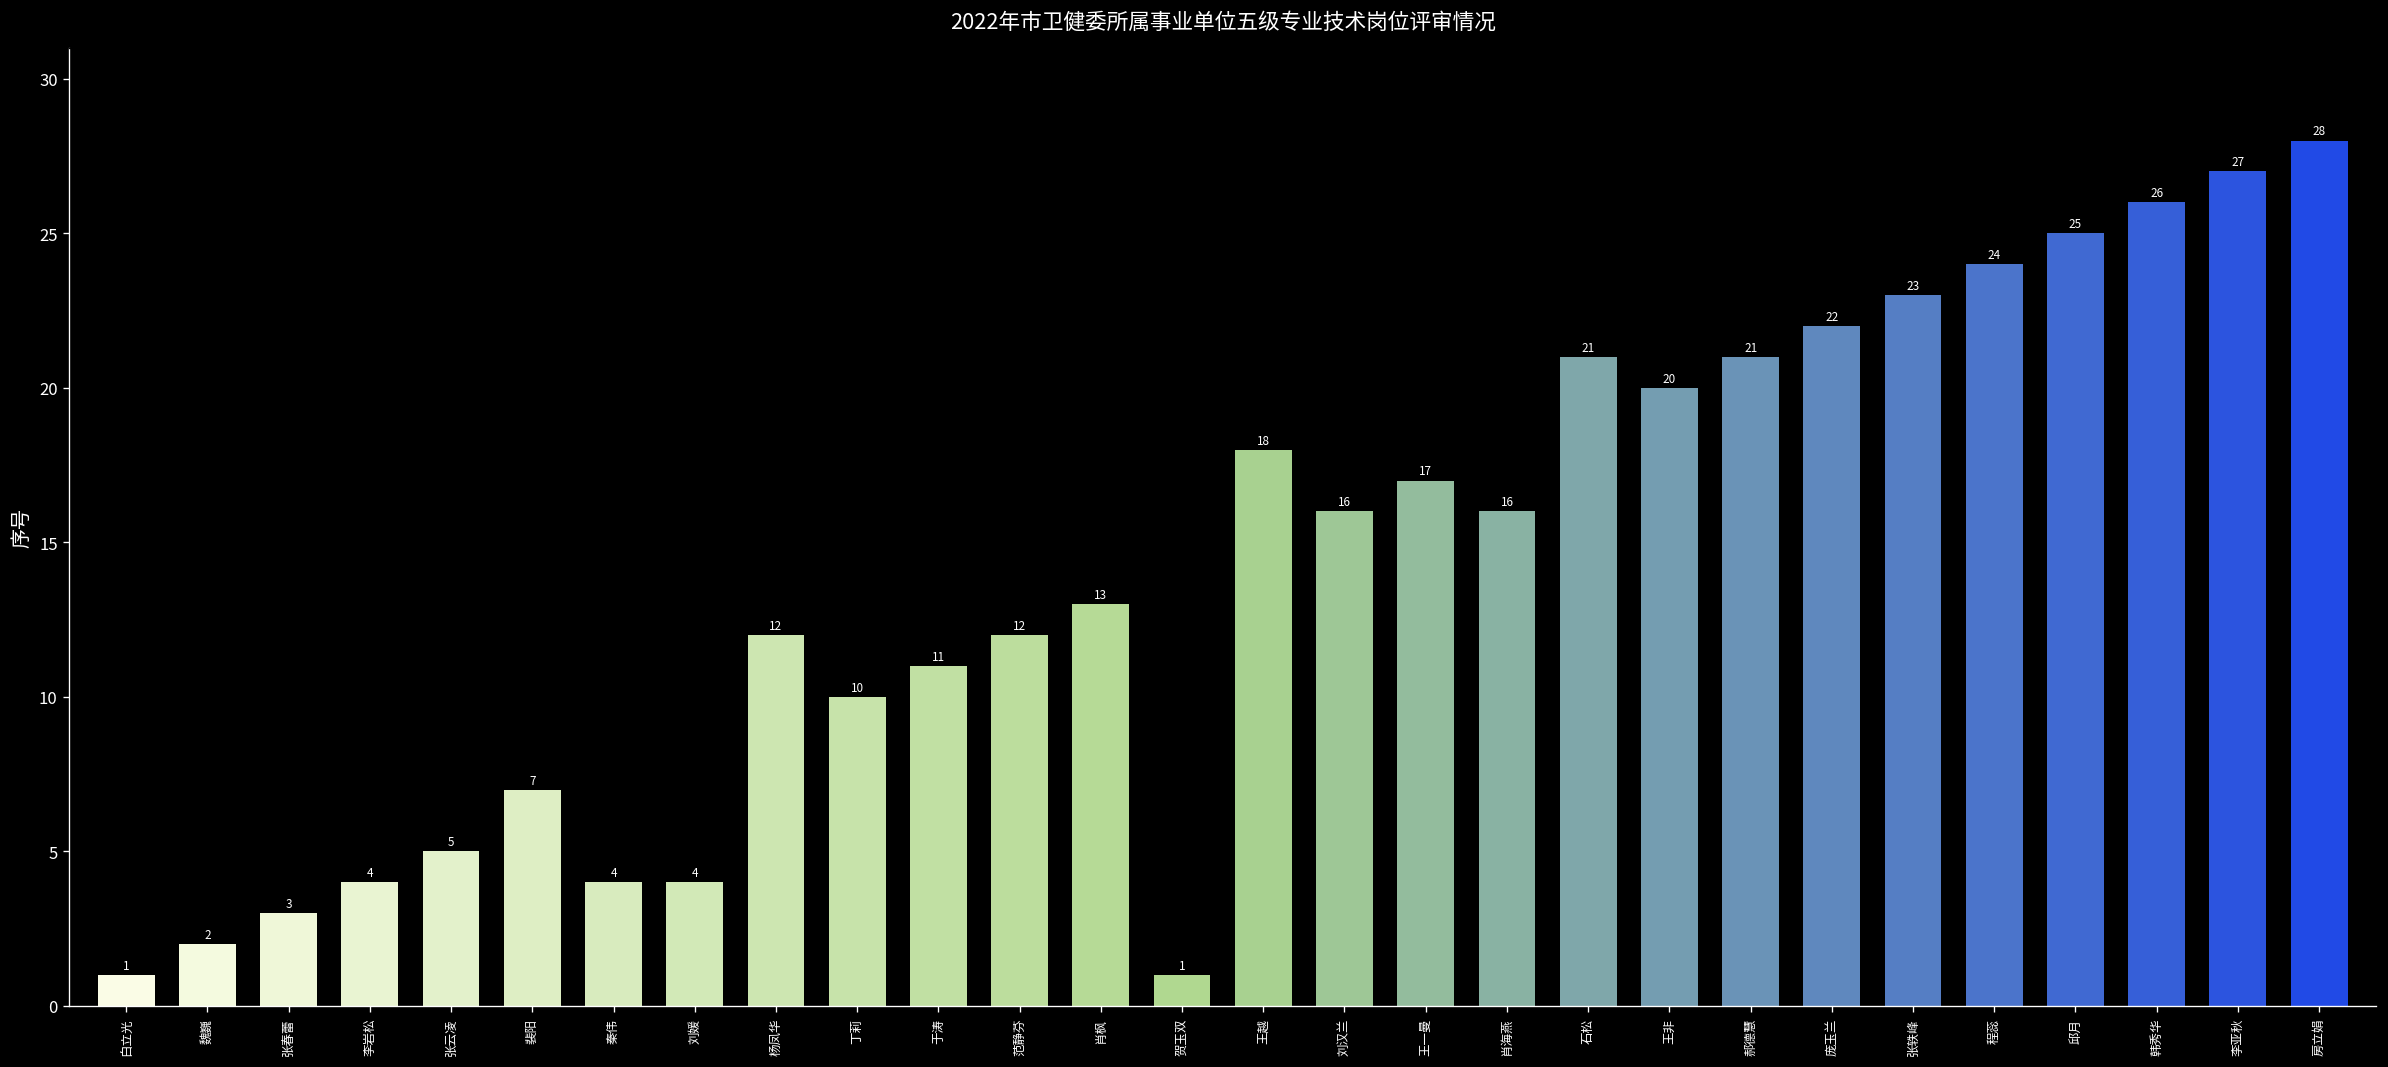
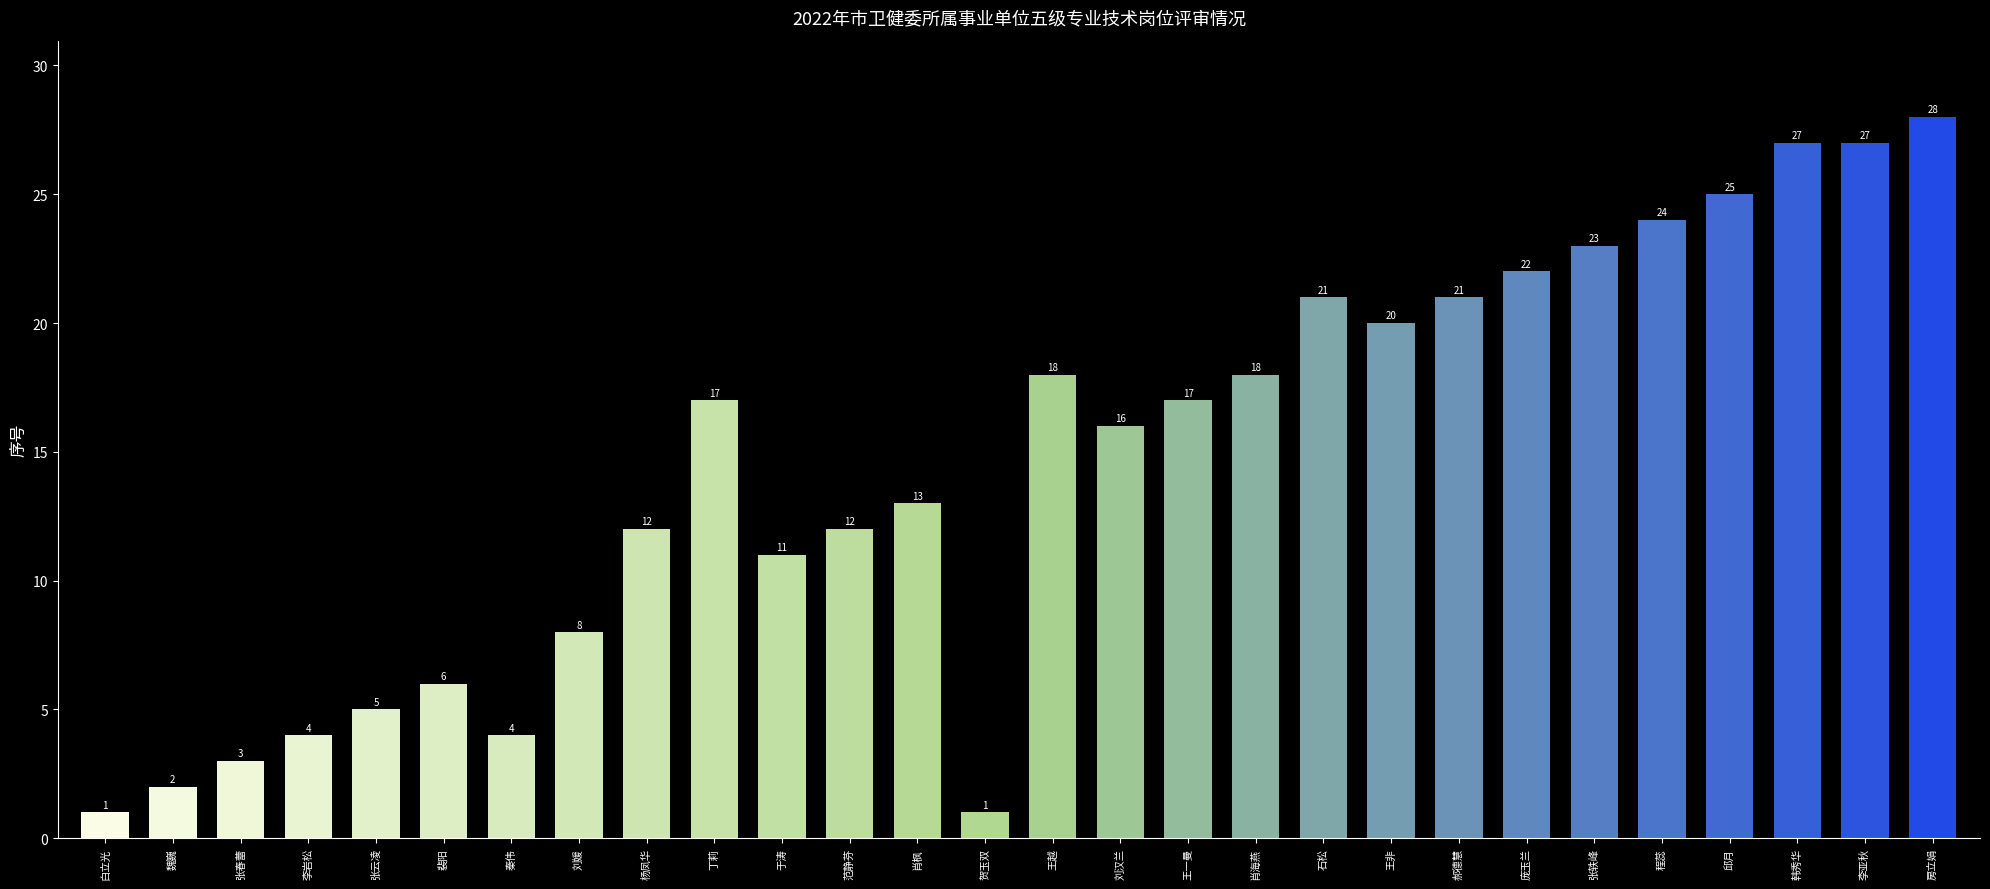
  {
    "白立光": 1,
    "魏巍": 2,
    "张春蕾": 3,
    "李岩松": 4,
    "张云凌": 5,
-   "裴阳": 7,
+   "裴阳": 6,
    "秦伟": 4,
-   "刘媛": 4,
+   "刘媛": 8,
    "杨凤华": 12,
-   "丁莉": 10,
+   "丁莉": 17,
    "于涛": 11,
    "范静芬": 12,
    "肖枫": 13,
    "贺玉双": 1,
    "王越": 18,
    "刘汉兰": 16,
    "王一曼": 17,
-   "肖海燕": 16,
+   "肖海燕": 18,
    "石松": 21,
    "王非": 20,
    "郝德慧": 21,
    "庞玉兰": 22,
    "张轶峰": 23,
    "程蕊": 24,
    "邱月": 25,
-   "韩秀华": 26,
+   "韩秀华": 27,
    "李亚秋": 27,
    "房立娟": 28
  }
